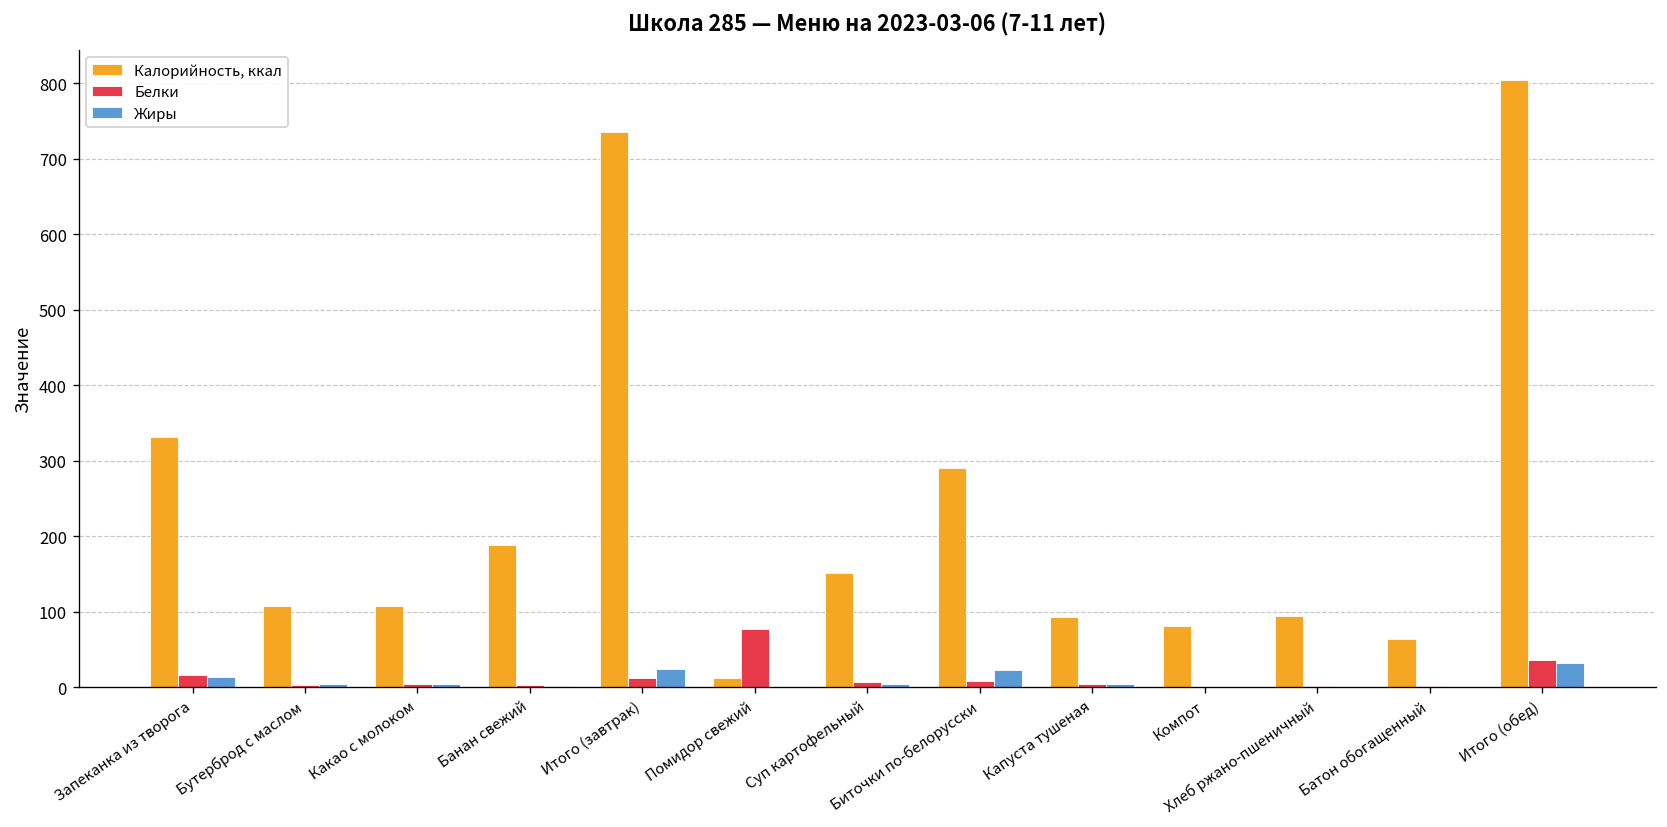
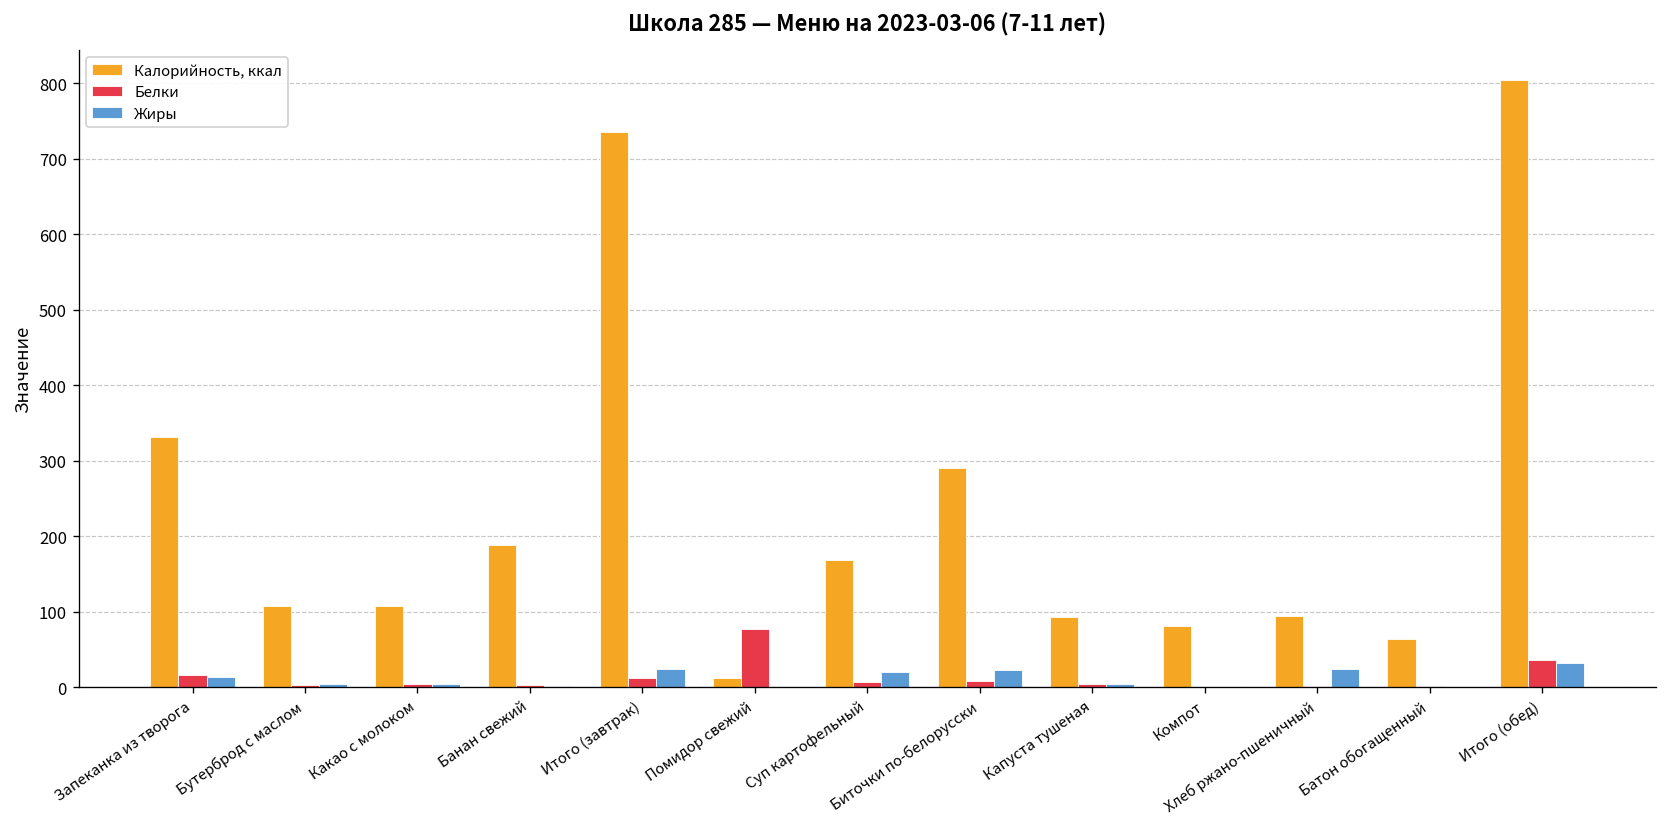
  {
    "Калорийность, ккал": {
      "Запеканка из творога": 330,
      "Бутерброд с маслом": 110,
      "Какао с молоком": 110,
      "Банан свежий": 190,
      "Итого (завтрак)": 740,
      "Помидор свежий": 10,
-     "Суп картофельный": 150,
+     "Суп картофельный": 170,
      "Биточки по-белорусски": 290,
      "Капуста тушеная": 90,
      "Компот": 80,
      "Хлеб ржано-пшеничный": 90,
      "Батон обогащенный": 60,
      "Итого (обед)": 800
    },
    "Белки": {
      "Запеканка из творога": 20,
      "Какао с молоком": 0,
      "Итого (завтрак)": 10,
      "Помидор свежий": 80,
      "Суп картофельный": 10,
      "Биточки по-белорусски": 10,
      "Итого (обед)": 40
    },
    "Жиры": {
      "Запеканка из творога": 10,
      "Бутерброд с маслом": 0,
      "Какао с молоком": 0,
      "Итого (завтрак)": 20,
-     "Суп картофельный": 0,
+     "Суп картофельный": 20,
      "Биточки по-белорусски": 20,
      "Капуста тушеная": 0,
      "Компот": 0,
-     "Хлеб ржано-пшеничный": 0,
+     "Хлеб ржано-пшеничный": 20,
      "Итого (обед)": 30
    }
  }
